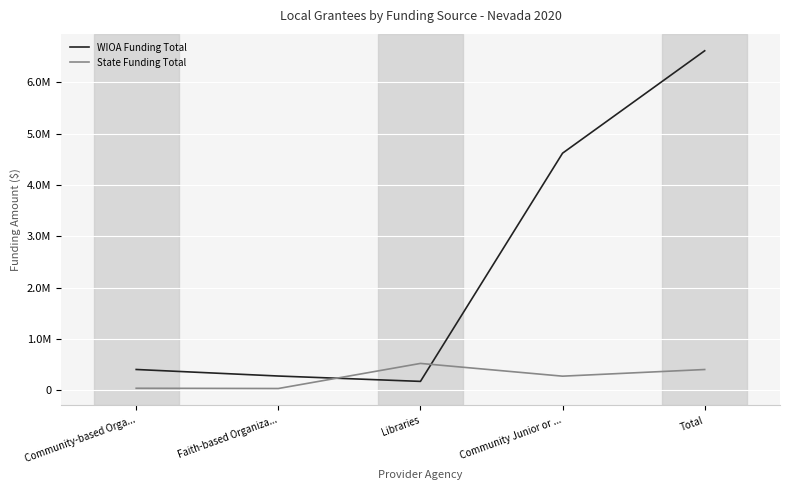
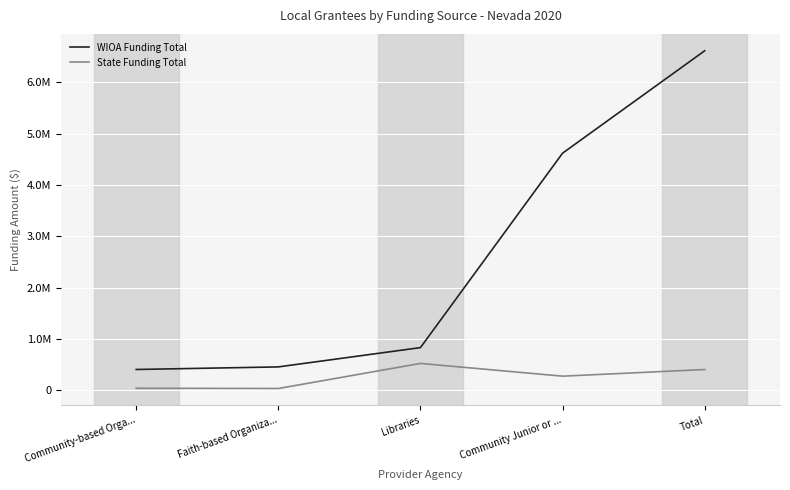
  {
    "WIOA Funding Total": {
      "Community-based Orga...": 400000,
-     "Faith-based Organiza...": 300000,
-     "Libraries": 200000,
+     "Faith-based Organiza...": 500000,
+     "Libraries": 800000,
      "Community Junior or ...": 4600000,
      "Total": 6600000
    },
    "State Funding Total": {
      "Community-based Orga...": 0,
      "Faith-based Organiza...": 0,
      "Libraries": 500000,
      "Community Junior or ...": 300000,
      "Total": 400000
    }
  }
